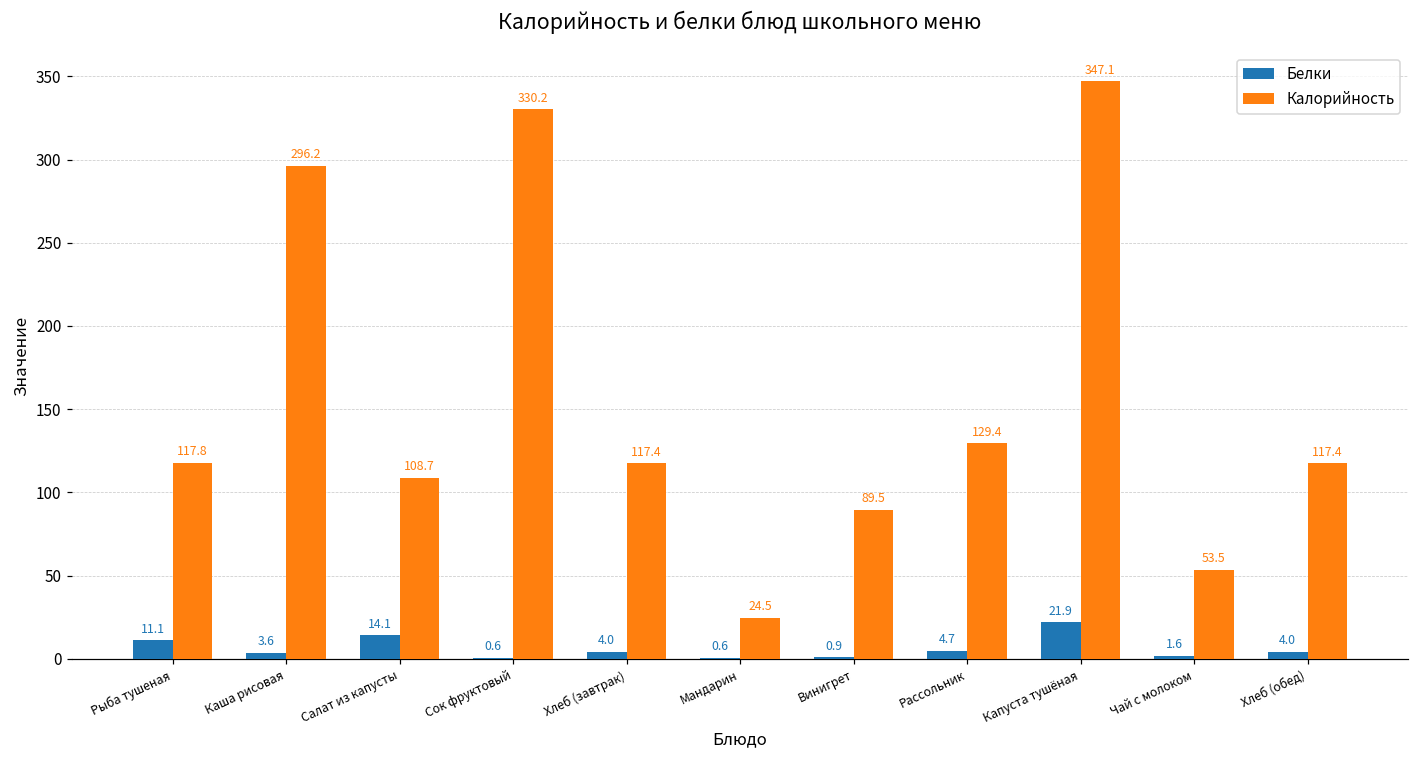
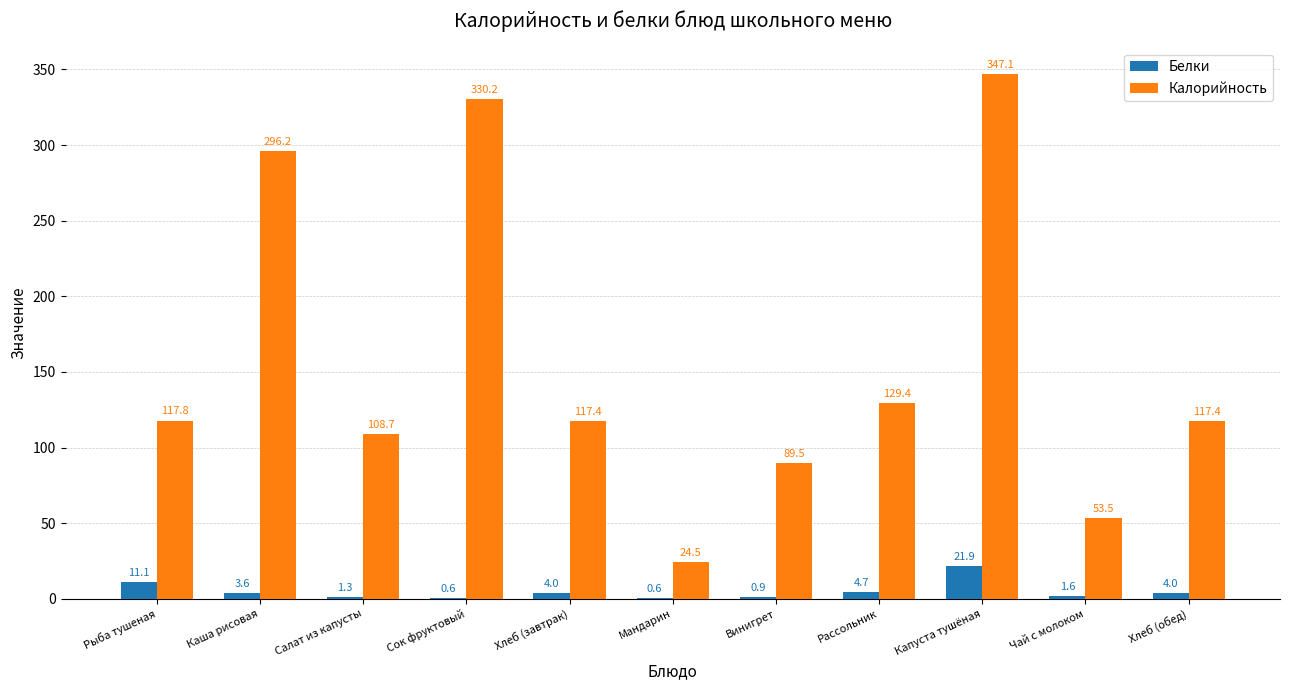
  {
    "Белки": {
      "Рыба тушеная": 11.1,
      "Каша рисовая": 3.6,
-     "Салат из капусты": 14.1,
+     "Салат из капусты": 1.3,
      "Сок фруктовый": 0.6,
      "Хлеб (завтрак)": 4.0,
      "Мандарин": 0.6,
      "Винигрет": 0.9,
      "Рассольник": 4.7,
      "Капуста тушёная": 21.9,
      "Чай с молоком": 1.6,
      "Хлеб (обед)": 4.0
    },
    "Калорийность": {
      "Рыба тушеная": 117.8,
      "Каша рисовая": 296.2,
      "Салат из капусты": 108.7,
      "Сок фруктовый": 330.2,
      "Хлеб (завтрак)": 117.4,
      "Мандарин": 24.5,
      "Винигрет": 89.5,
      "Рассольник": 129.4,
      "Капуста тушёная": 347.1,
      "Чай с молоком": 53.5,
      "Хлеб (обед)": 117.4
    }
  }
